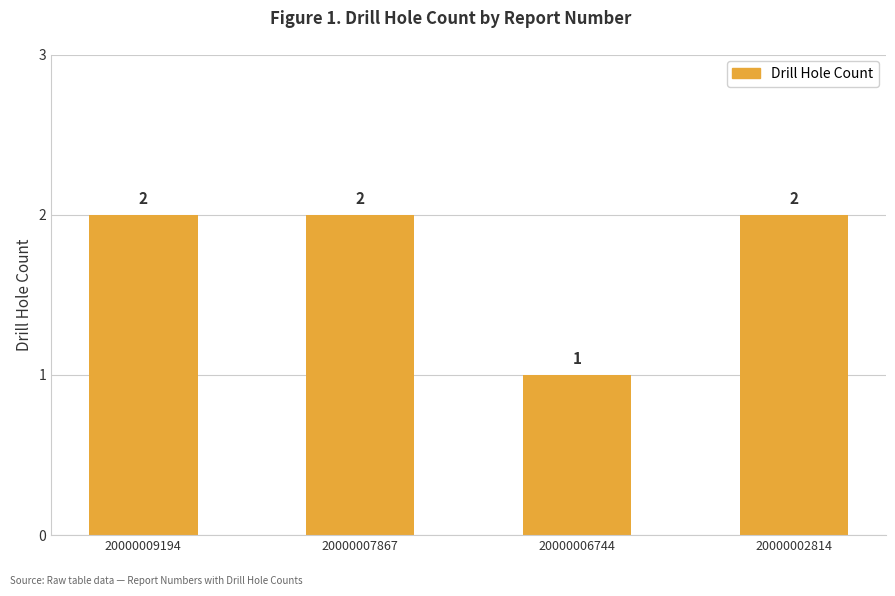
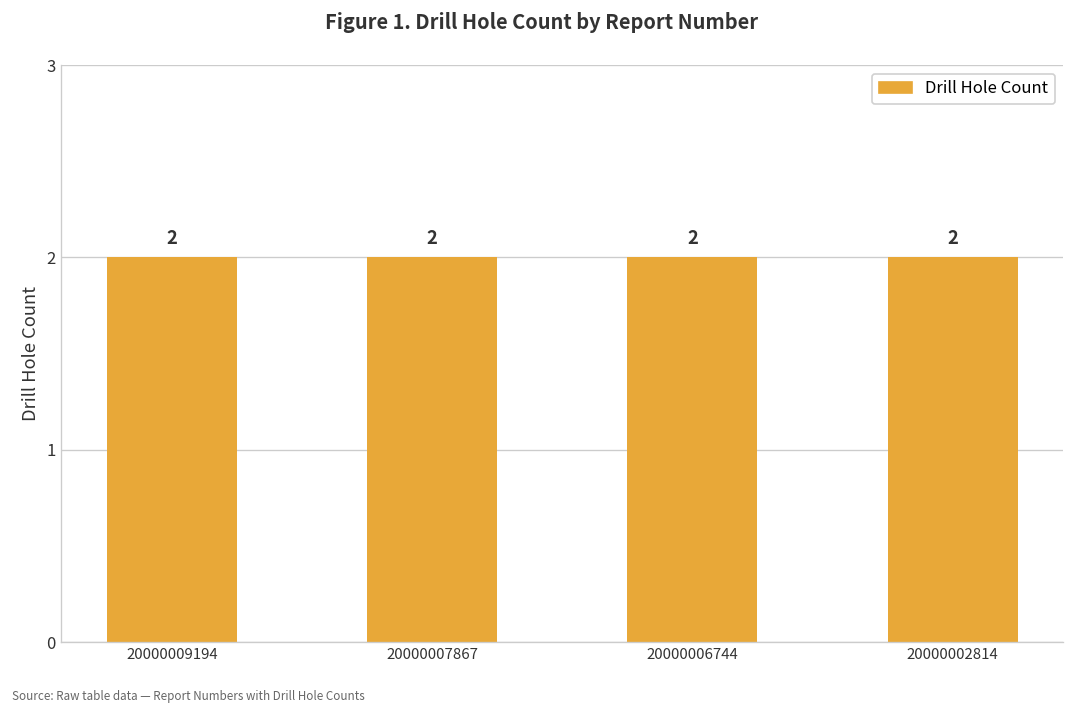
  {
    "20000009194": 2,
    "20000007867": 2,
-   "20000006744": 1,
+   "20000006744": 2,
    "20000002814": 2
  }
